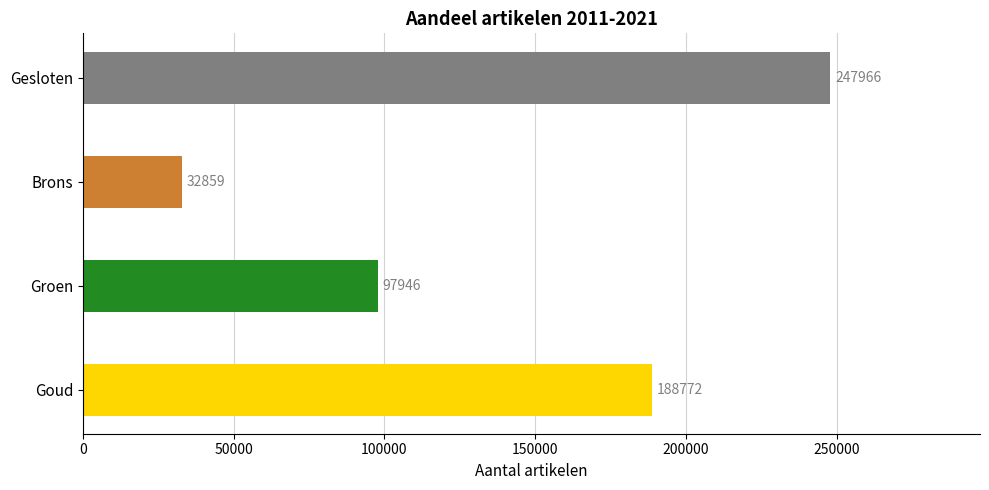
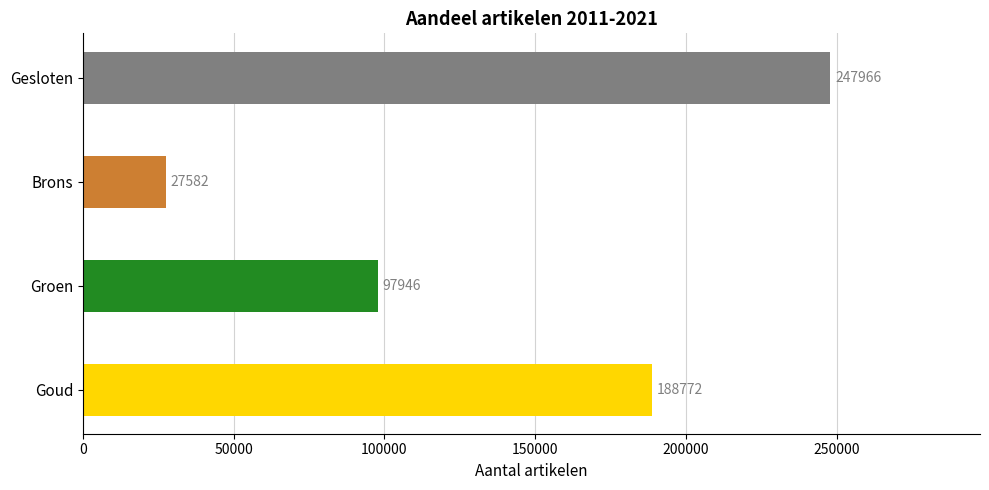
  {
    "Gesloten": 247966,
-   "Brons": 32859,
+   "Brons": 27582,
    "Groen": 97946,
    "Goud": 188772
  }
